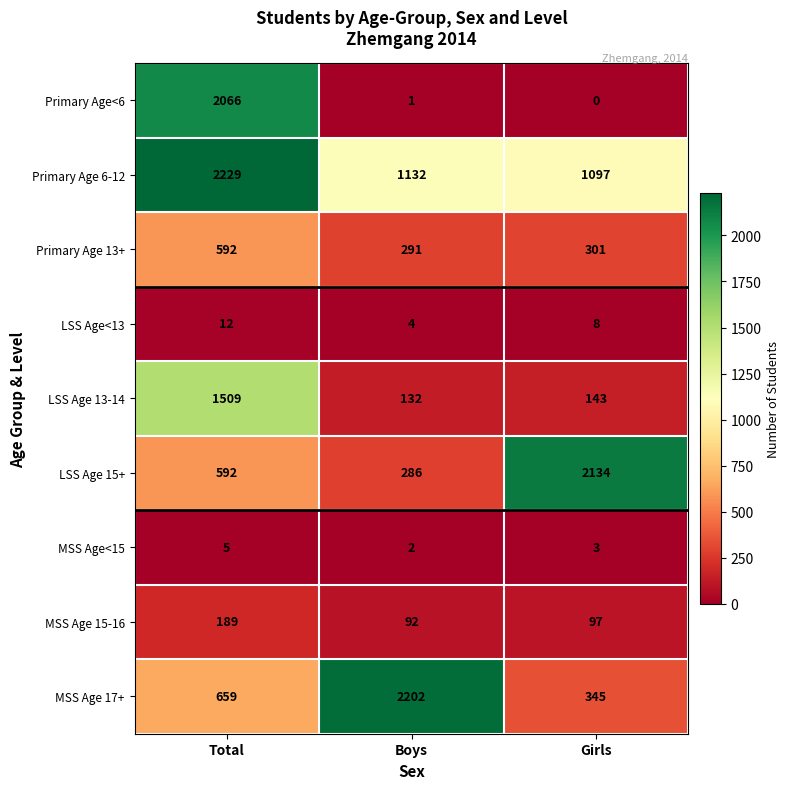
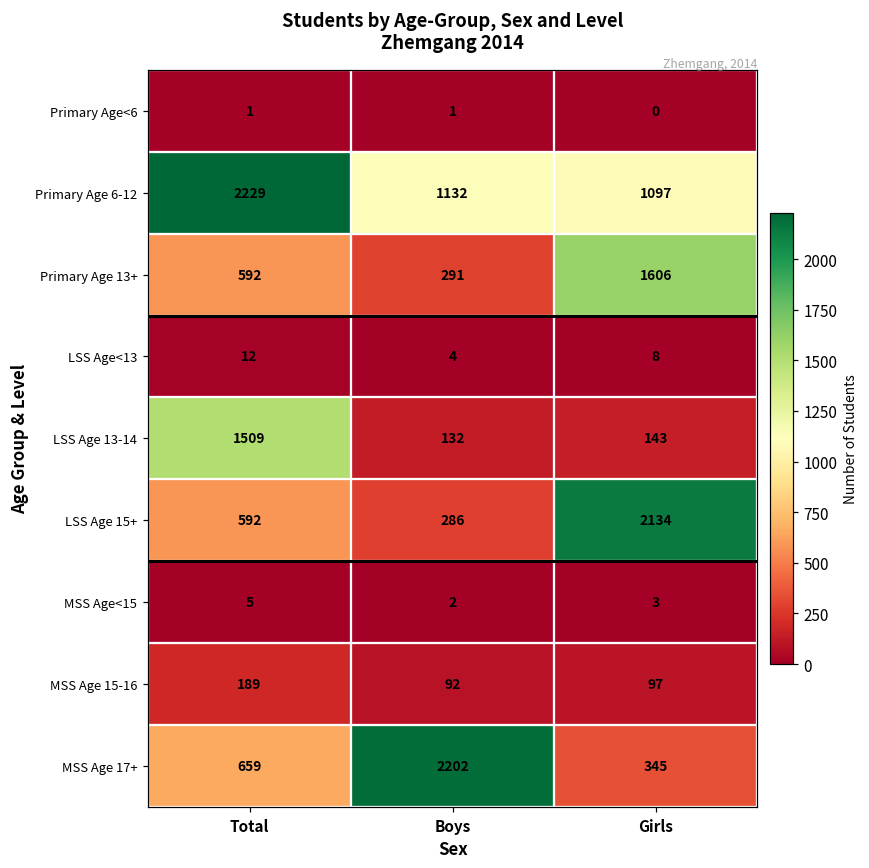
  {
    "Primary Age<6": {
-     "Total": 2066,
+     "Total": 1,
      "Boys": 1,
      "Girls": 0
    },
    "Primary Age 6-12": {
      "Total": 2229,
      "Boys": 1132,
      "Girls": 1097
    },
    "Primary Age 13+": {
      "Total": 592,
      "Boys": 291,
-     "Girls": 301
+     "Girls": 1606
    },
    "LSS Age<13": {
      "Total": 12,
      "Boys": 4,
      "Girls": 8
    },
    "LSS Age 13-14": {
      "Total": 1509,
      "Boys": 132,
      "Girls": 143
    },
    "LSS Age 15+": {
      "Total": 592,
      "Boys": 286,
      "Girls": 2134
    },
    "MSS Age<15": {
      "Total": 5,
      "Boys": 2,
      "Girls": 3
    },
    "MSS Age 15-16": {
      "Total": 189,
      "Boys": 92,
      "Girls": 97
    },
    "MSS Age 17+": {
      "Total": 659,
      "Boys": 2202,
      "Girls": 345
    }
  }
